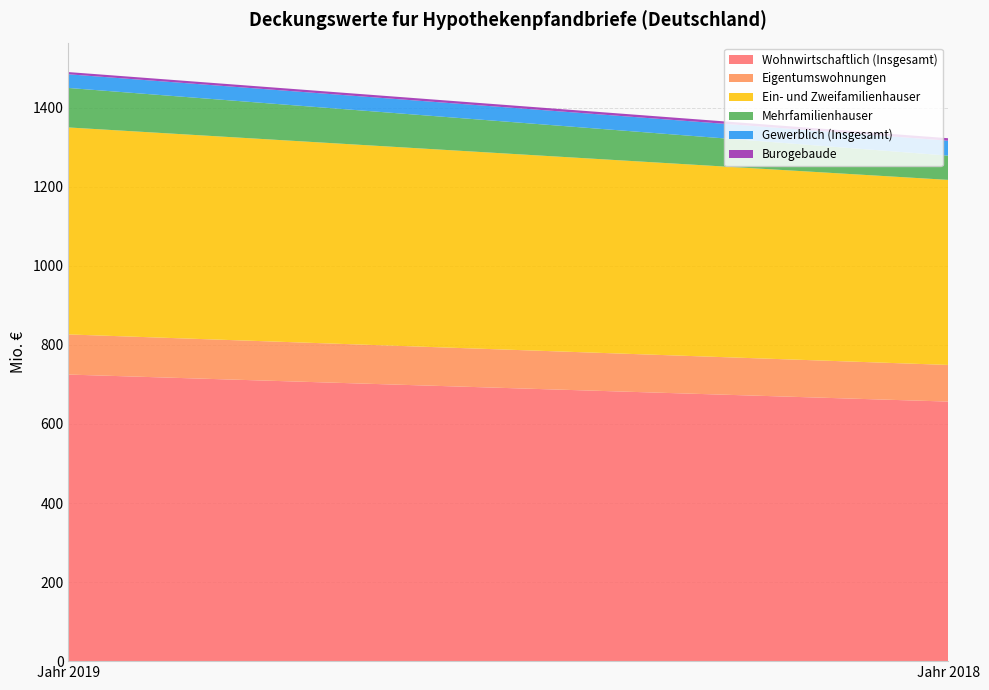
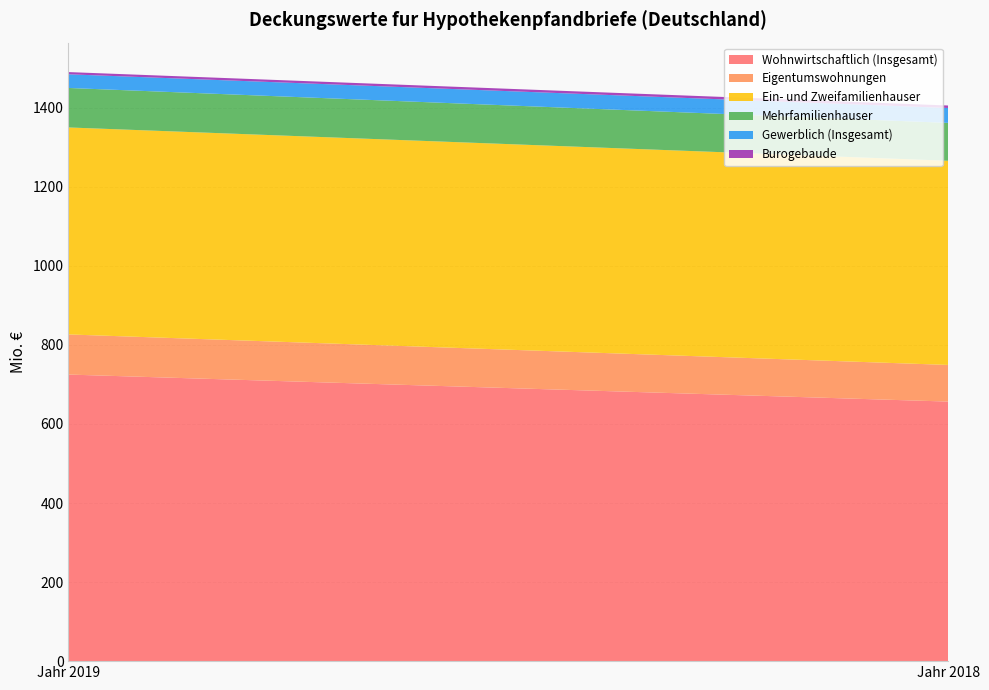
  {
    "Ein- und Zweifamilienhauser": {
      "Jahr 2019": 520,
-     "Jahr 2018": 470
+     "Jahr 2018": 520
    },
    "Mehrfamilienhauser": {
      "Jahr 2019": 100,
-     "Jahr 2018": 60
+     "Jahr 2018": 100
    }
  }
